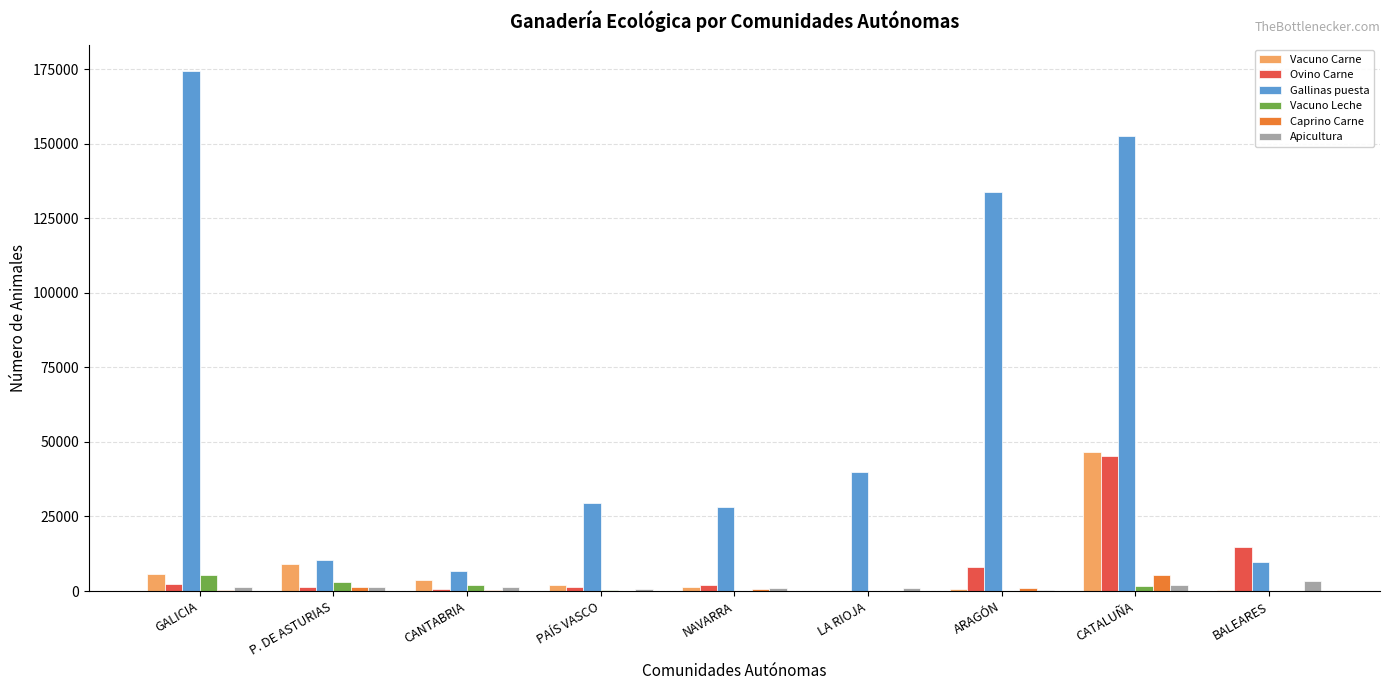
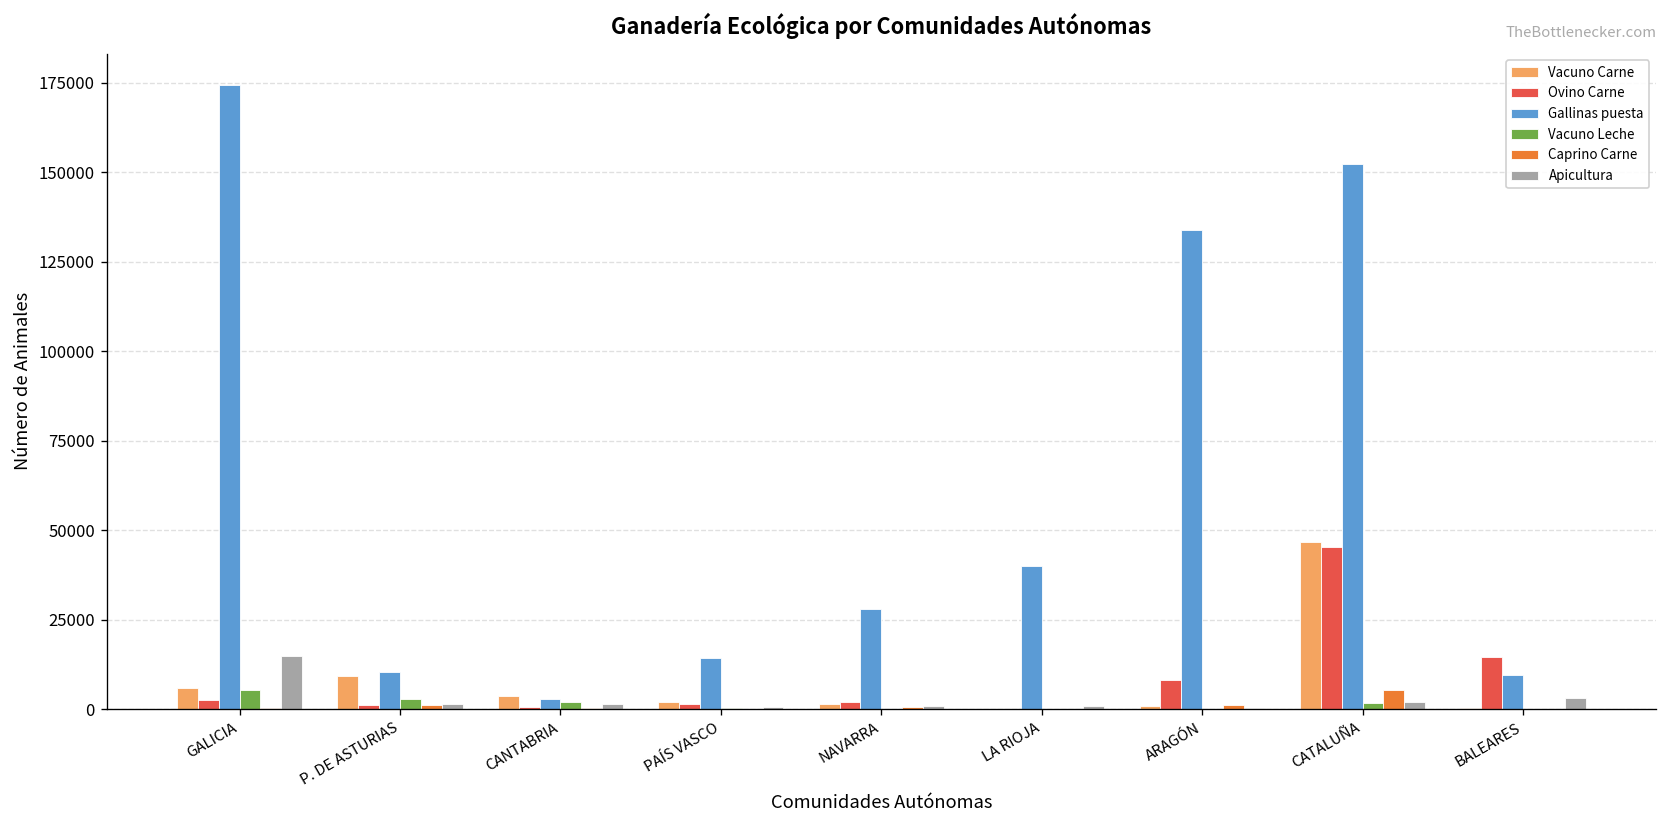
  {
    "Vacuno Carne": {
      "GALICIA": 6000,
      "P. DE ASTURIAS": 9000,
      "CANTABRIA": 4000,
      "PAÍS VASCO": 2000,
      "NAVARRA": 1000,
      "LA RIOJA": 0,
      "CATALUÑA": 47000
    },
    "Gallinas puesta": {
      "GALICIA": 174000,
      "P. DE ASTURIAS": 11000,
-     "CANTABRIA": 7000,
-     "PAÍS VASCO": 29000,
+     "CANTABRIA": 3000,
+     "PAÍS VASCO": 14000,
      "NAVARRA": 28000,
      "LA RIOJA": 40000,
      "ARAGÓN": 134000,
      "CATALUÑA": 152000,
      "BALEARES": 10000
    },
    "Vacuno Leche": {
      "GALICIA": 6000,
      "P. DE ASTURIAS": 3000,
      "CANTABRIA": 2000,
      "LA RIOJA": 0,
      "ARAGÓN": 0,
      "CATALUÑA": 2000
    },
    "Apicultura": {
-     "GALICIA": 1000,
+     "GALICIA": 15000,
      "P. DE ASTURIAS": 1000,
      "CANTABRIA": 1000,
      "NAVARRA": 1000,
      "LA RIOJA": 1000,
      "CATALUÑA": 2000,
      "BALEARES": 3000
    }
  }
